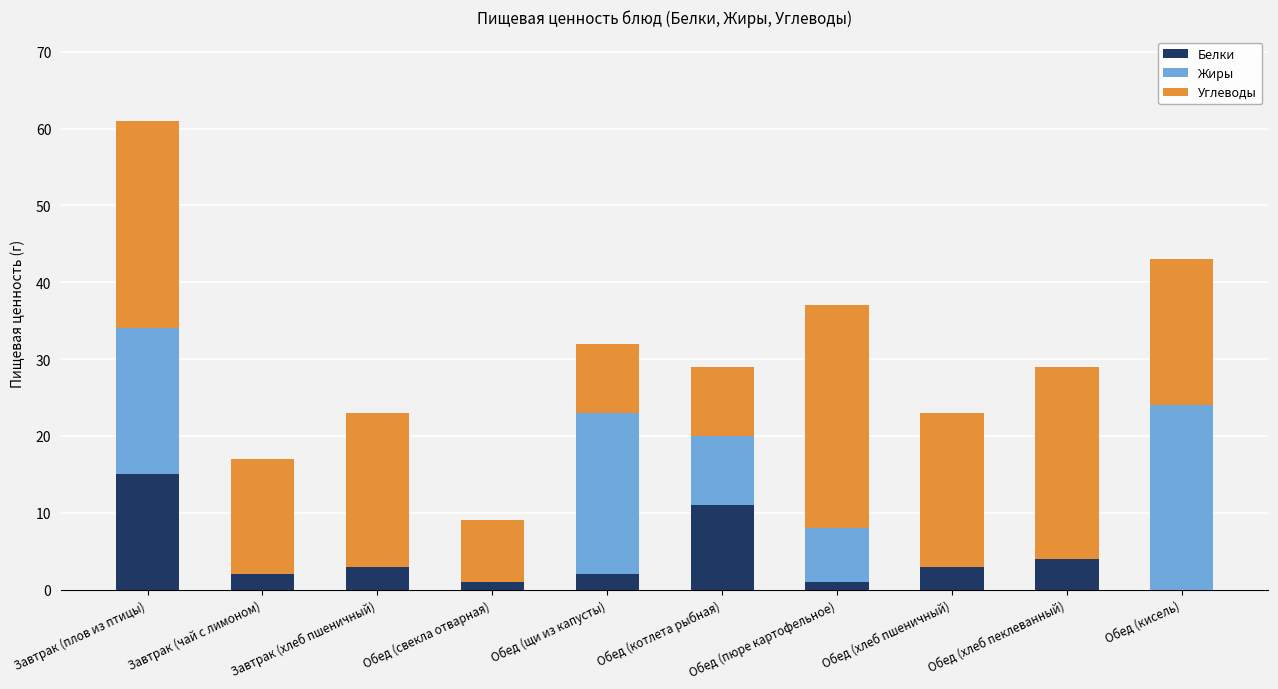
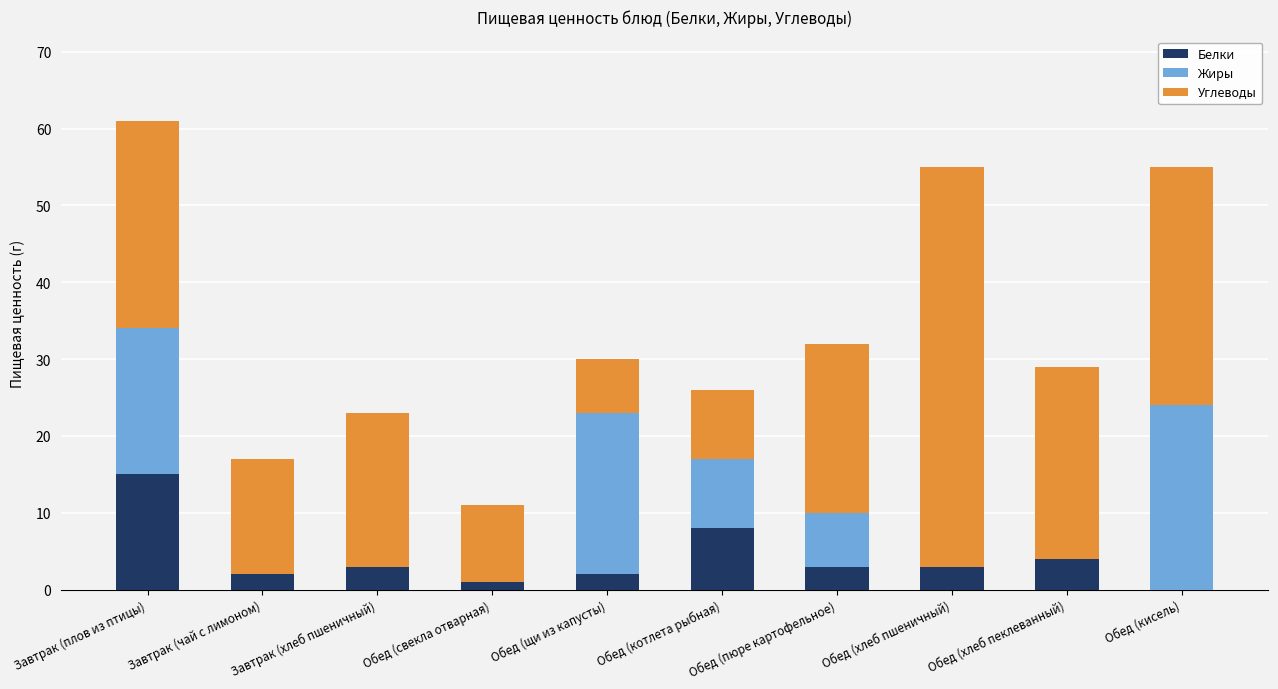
  {
    "Белки": {
      "Завтрак (плов из птицы)": 15,
      "Завтрак (чай с лимоном)": 2,
      "Завтрак (хлеб пшеничный)": 3,
      "Обед (свекла отварная)": 1,
      "Обед (щи из капусты)": 2,
-     "Обед (котлета рыбная)": 11,
-     "Обед (пюре картофельное)": 1,
+     "Обед (котлета рыбная)": 8,
+     "Обед (пюре картофельное)": 3,
      "Обед (хлеб пшеничный)": 3,
      "Обед (хлеб пеклеванный)": 4,
      "Обед (кисель)": 0
    },
    "Жиры": {
      "Завтрак (плов из птицы)": 19,
      "Завтрак (чай с лимоном)": 0,
      "Завтрак (хлеб пшеничный)": 0,
      "Обед (свекла отварная)": 0,
      "Обед (щи из капусты)": 21,
      "Обед (котлета рыбная)": 9,
      "Обед (пюре картофельное)": 7,
      "Обед (хлеб пшеничный)": 0,
      "Обед (хлеб пеклеванный)": 0,
      "Обед (кисель)": 24
    },
    "Углеводы": {
      "Завтрак (плов из птицы)": 27,
      "Завтрак (чай с лимоном)": 15,
      "Завтрак (хлеб пшеничный)": 20,
-     "Обед (свекла отварная)": 8,
-     "Обед (щи из капусты)": 9,
+     "Обед (свекла отварная)": 10,
+     "Обед (щи из капусты)": 7,
      "Обед (котлета рыбная)": 9,
-     "Обед (пюре картофельное)": 29,
-     "Обед (хлеб пшеничный)": 20,
+     "Обед (пюре картофельное)": 22,
+     "Обед (хлеб пшеничный)": 52,
      "Обед (хлеб пеклеванный)": 25,
-     "Обед (кисель)": 19
+     "Обед (кисель)": 31
    }
  }
